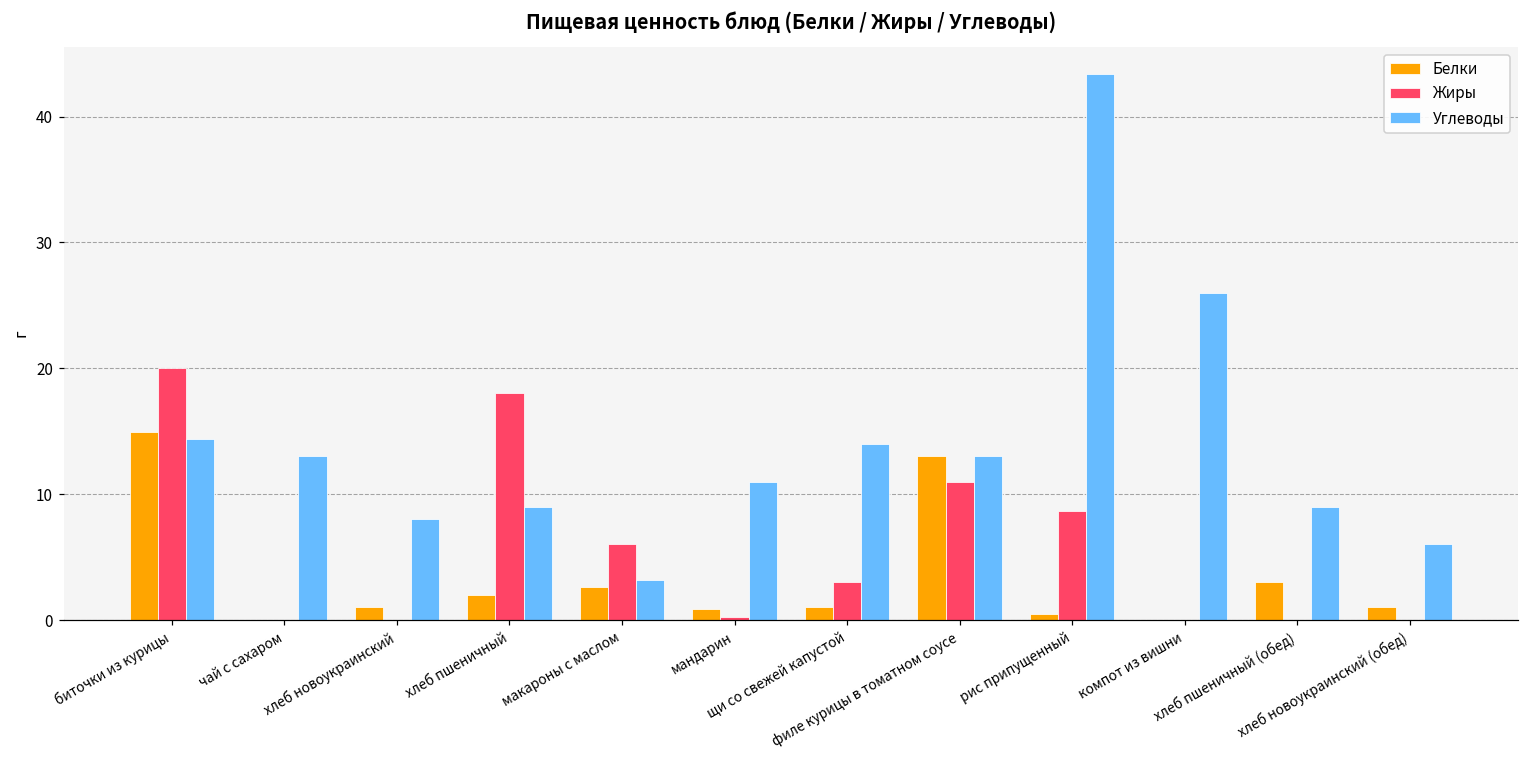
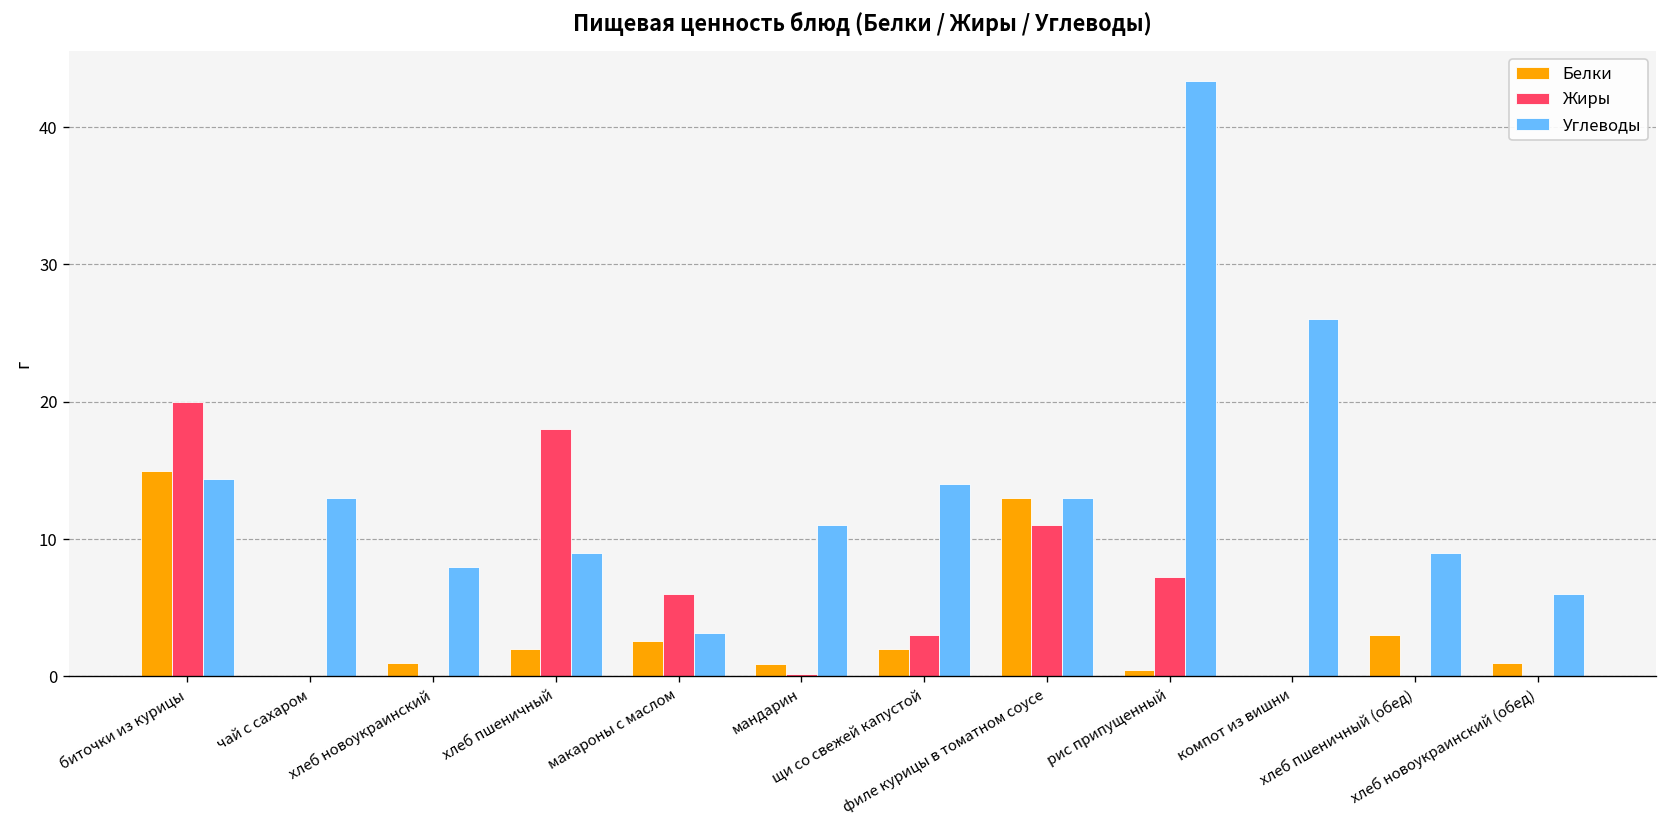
  {
    "Белки": {
      "биточки из курицы": 15,
      "чай с сахаром": 0,
      "хлеб новоукраинский": 1,
      "хлеб пшеничный": 2,
      "макароны с маслом": 2.6,
      "мандарин": 1,
-     "щи со свежей капустой": 1,
+     "щи со свежей капустой": 2,
      "филе курицы в томатном соусе": 13,
      "рис припущенный": 0.5,
      "компот из вишни": 0,
      "хлеб пшеничный (обед)": 3,
      "хлеб новоукраинский (обед)": 1
    },
    "Жиры": {
      "биточки из курицы": 20.0,
      "чай с сахаром": 0.0,
      "хлеб новоукраинский": 0.0,
      "хлеб пшеничный": 18.0,
      "макароны с маслом": 6.0,
      "щи со свежей капустой": 3.0,
      "филе курицы в томатном соусе": 11.0,
-     "рис припущенный": 8.7,
+     "рис припущенный": 7.3,
      "компот из вишни": 0.0,
      "хлеб пшеничный (обед)": 0.0,
      "хлеб новоукраинский (обед)": 0.0
    },
    "Углеводы": {
      "биточки из курицы": 14.4,
      "чай с сахаром": 13.0,
      "хлеб новоукраинский": 8.0,
      "хлеб пшеничный": 9.0,
      "макароны с маслом": 3.2,
      "мандарин": 11.0,
      "щи со свежей капустой": 14.0,
      "филе курицы в томатном соусе": 13.0,
      "рис припущенный": 43.4,
      "компот из вишни": 26.0,
      "хлеб пшеничный (обед)": 9.0,
      "хлеб новоукраинский (обед)": 6.0
    }
  }
